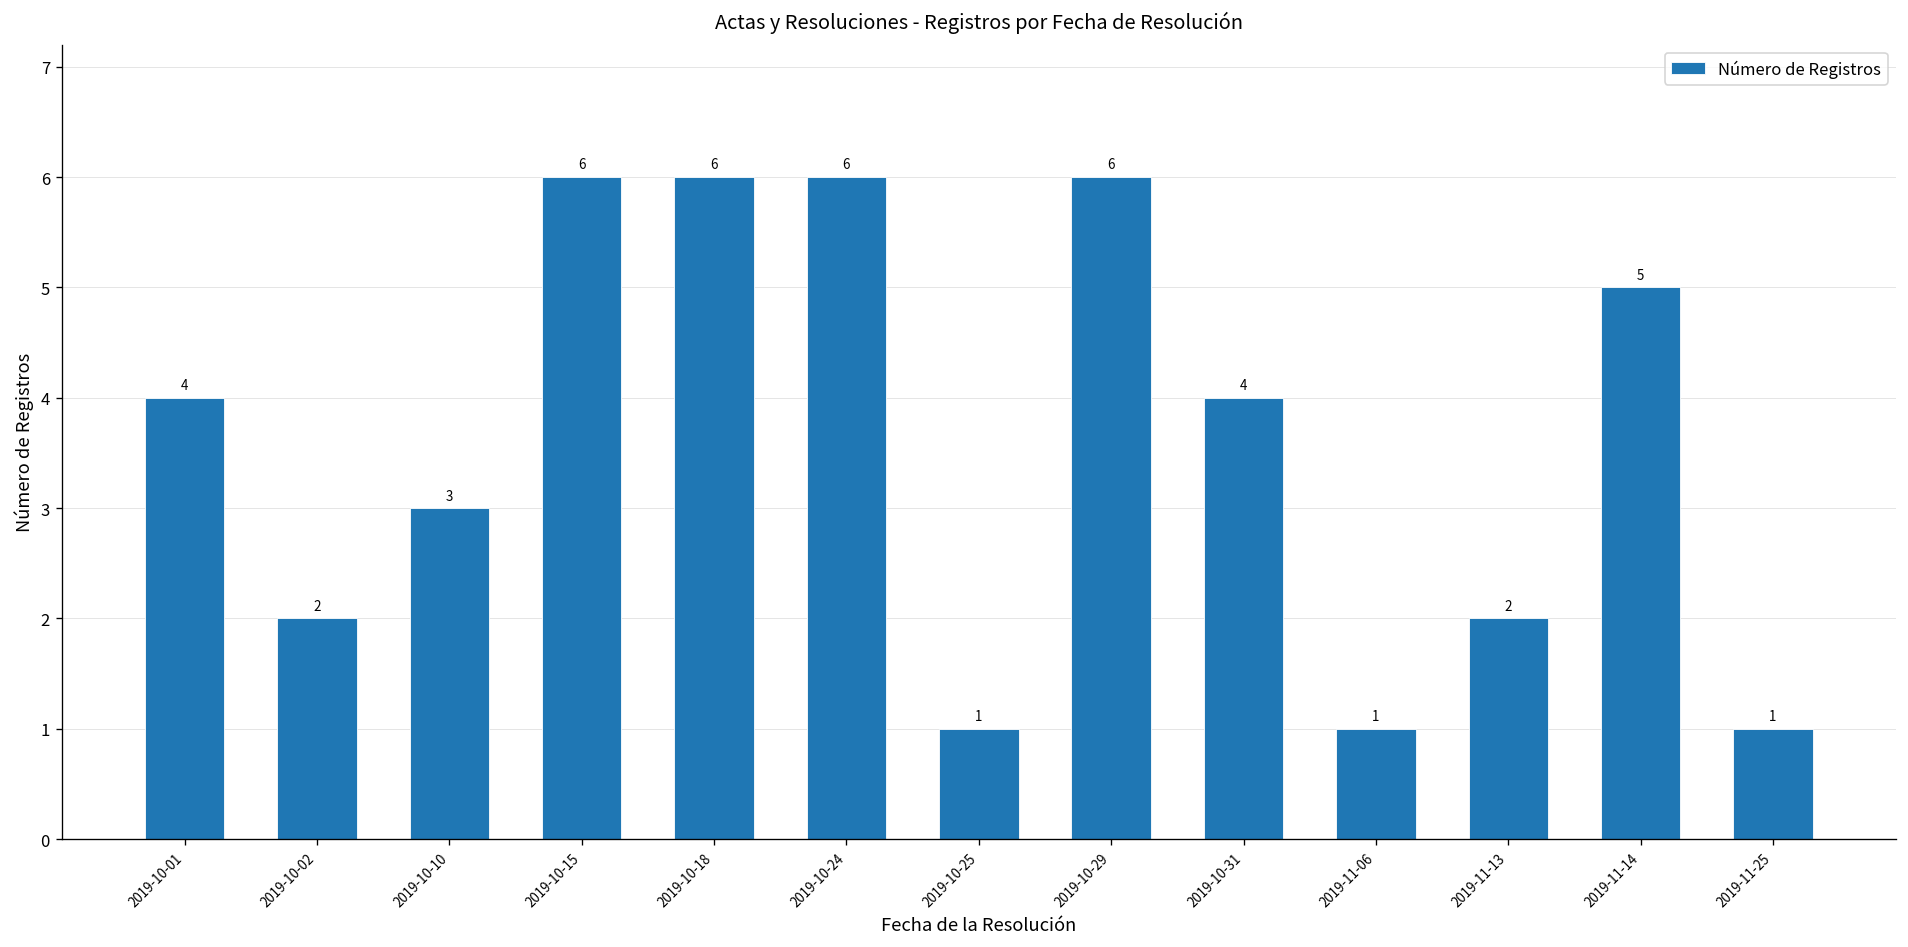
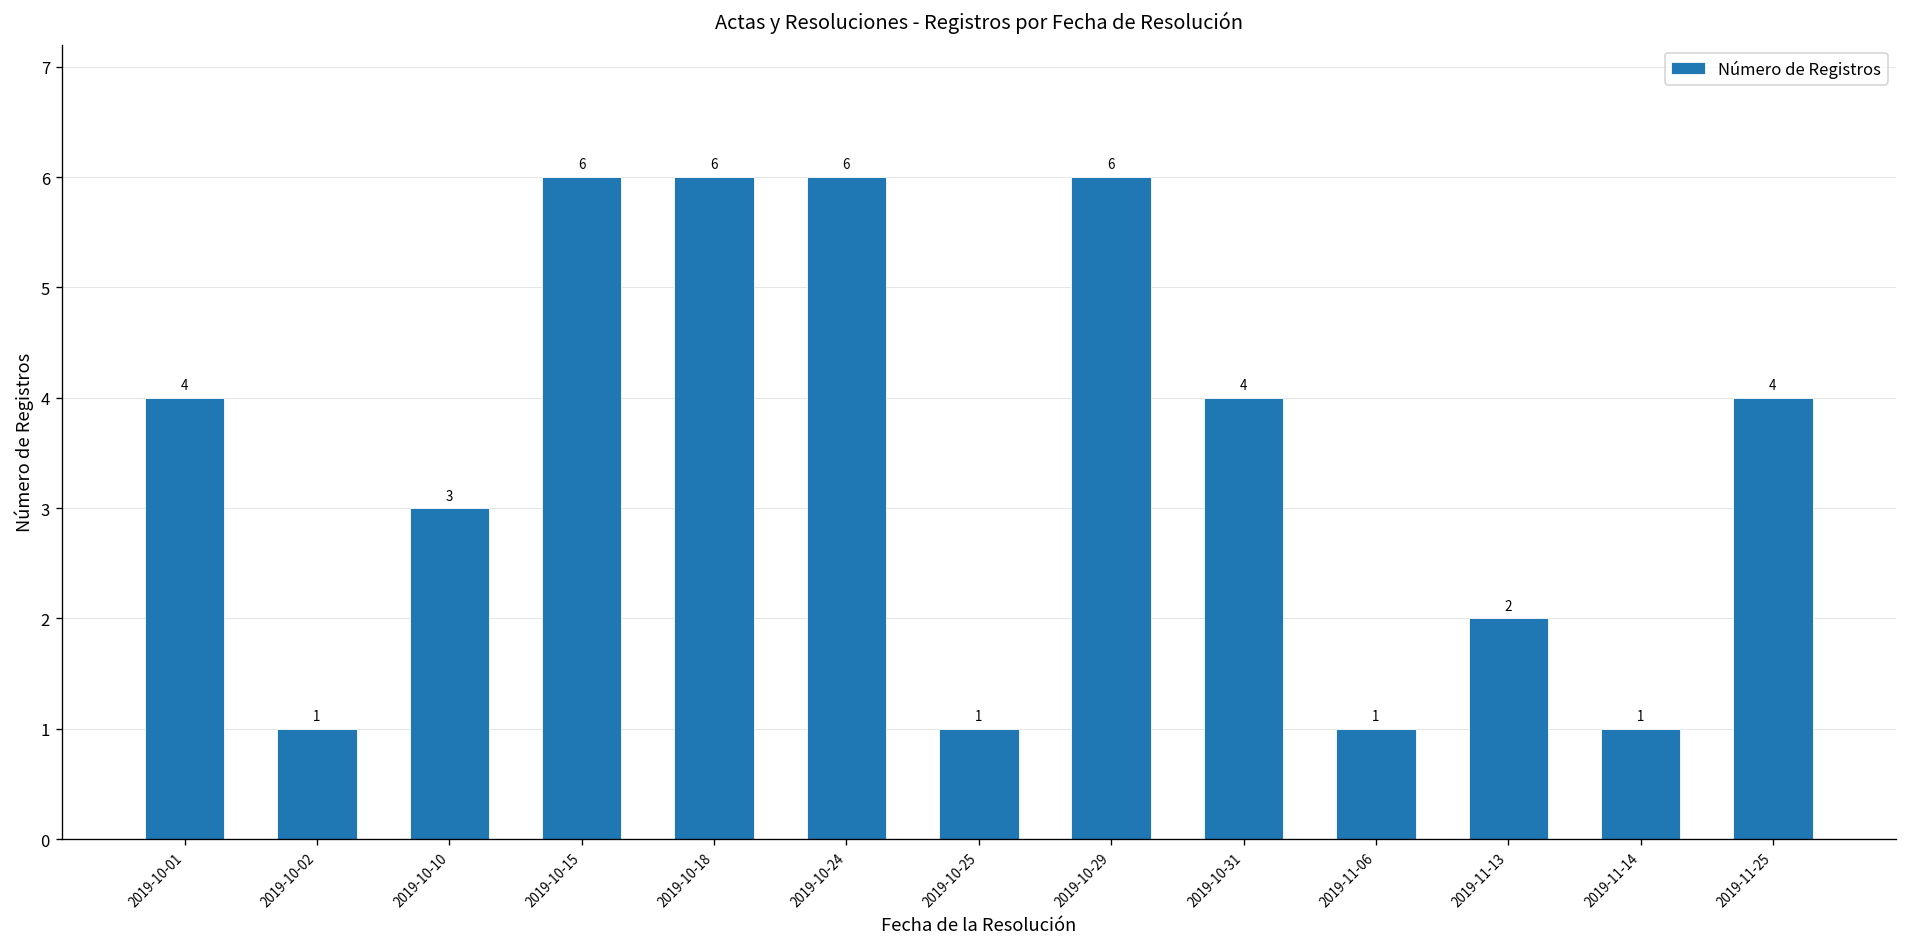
  {
    "2019-10-01": 4,
-   "2019-10-02": 2,
+   "2019-10-02": 1,
    "2019-10-10": 3,
    "2019-10-15": 6,
    "2019-10-18": 6,
    "2019-10-24": 6,
    "2019-10-25": 1,
    "2019-10-29": 6,
    "2019-10-31": 4,
    "2019-11-06": 1,
    "2019-11-13": 2,
-   "2019-11-14": 5,
-   "2019-11-25": 1
+   "2019-11-14": 1,
+   "2019-11-25": 4
  }
